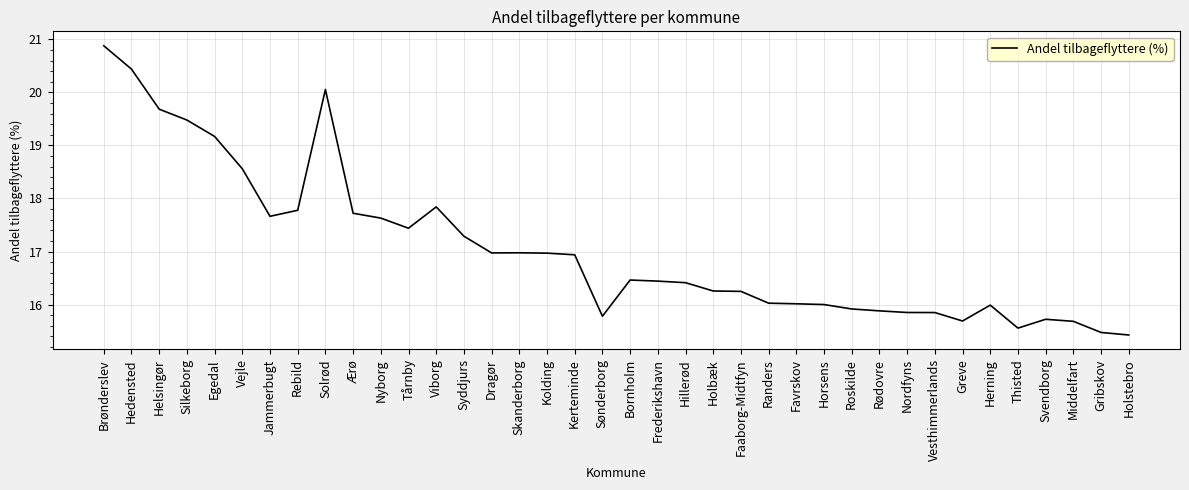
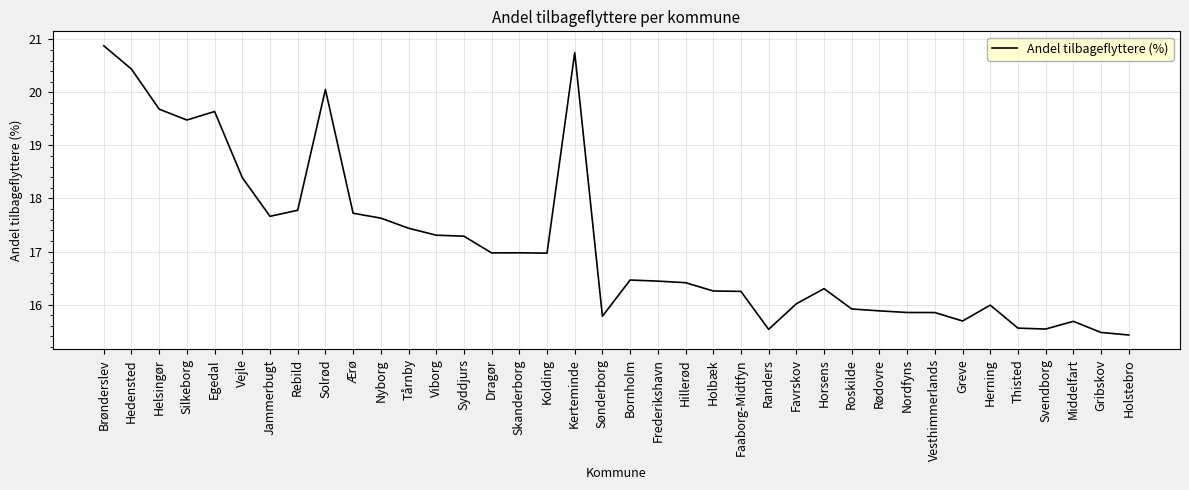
  {
    "Brønderslev": 20.9,
    "Hedensted": 20.4,
    "Helsingør": 19.7,
    "Silkeborg": 19.5,
-   "Egedal": 19.2,
-   "Vejle": 18.6,
+   "Egedal": 19.6,
+   "Vejle": 18.4,
    "Jammerbugt": 17.7,
    "Rebild": 17.8,
    "Solrød": 20.1,
    "Ærø": 17.7,
    "Nyborg": 17.6,
    "Tårnby": 17.4,
-   "Viborg": 17.8,
+   "Viborg": 17.3,
    "Syddjurs": 17.3,
    "Dragør": 17.0,
    "Skanderborg": 17.0,
    "Kolding": 17.0,
-   "Kerteminde": 16.9,
+   "Kerteminde": 20.8,
    "Sønderborg": 15.8,
    "Bornholm": 16.5,
    "Frederikshavn": 16.4,
    "Hillerød": 16.4,
    "Holbæk": 16.3,
    "Faaborg-Midtfyn": 16.2,
-   "Randers": 16.0,
+   "Randers": 15.5,
    "Favrskov": 16.0,
-   "Horsens": 16.0,
+   "Horsens": 16.3,
    "Roskilde": 15.9,
    "Rødovre": 15.9,
    "Nordfyns": 15.9,
    "Vesthimmerlands": 15.8,
    "Greve": 15.7,
    "Herning": 16.0,
    "Thisted": 15.6,
-   "Svendborg": 15.7,
+   "Svendborg": 15.5,
    "Middelfart": 15.7,
    "Gribskov": 15.5,
    "Holstebro": 15.4
  }
